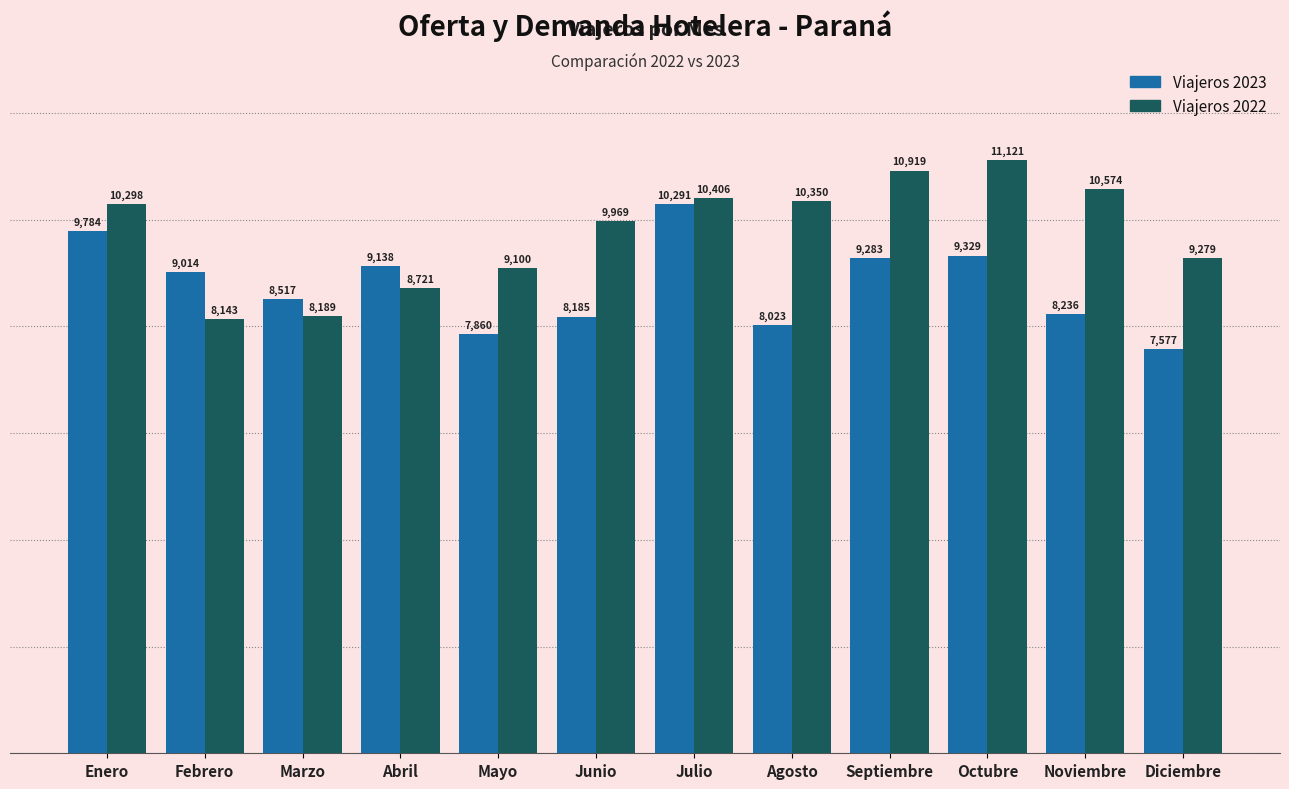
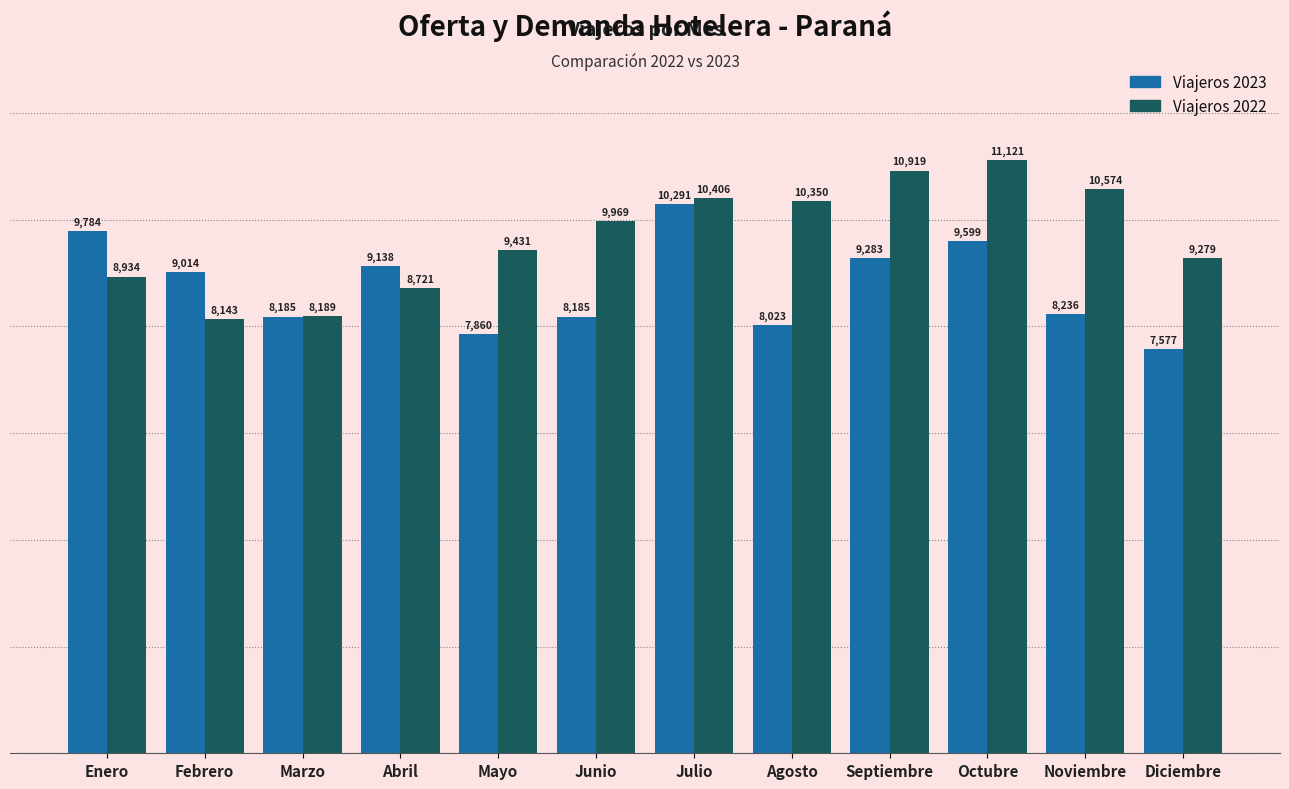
  {
    "Viajeros 2023": {
      "Enero": "9,784",
      "Febrero": "9,014",
-     "Marzo": "8,517",
+     "Marzo": "8,185",
      "Abril": "9,138",
      "Mayo": "7,860",
      "Junio": "8,185",
      "Julio": "10,291",
      "Agosto": "8,023",
      "Septiembre": "9,283",
-     "Octubre": "9,329",
+     "Octubre": "9,599",
      "Noviembre": "8,236",
      "Diciembre": "7,577"
    },
    "Viajeros 2022": {
-     "Enero": "10,298",
+     "Enero": "8,934",
      "Febrero": "8,143",
      "Marzo": "8,189",
      "Abril": "8,721",
-     "Mayo": "9,100",
+     "Mayo": "9,431",
      "Junio": "9,969",
      "Julio": "10,406",
      "Agosto": "10,350",
      "Septiembre": "10,919",
      "Octubre": "11,121",
      "Noviembre": "10,574",
      "Diciembre": "9,279"
    }
  }
